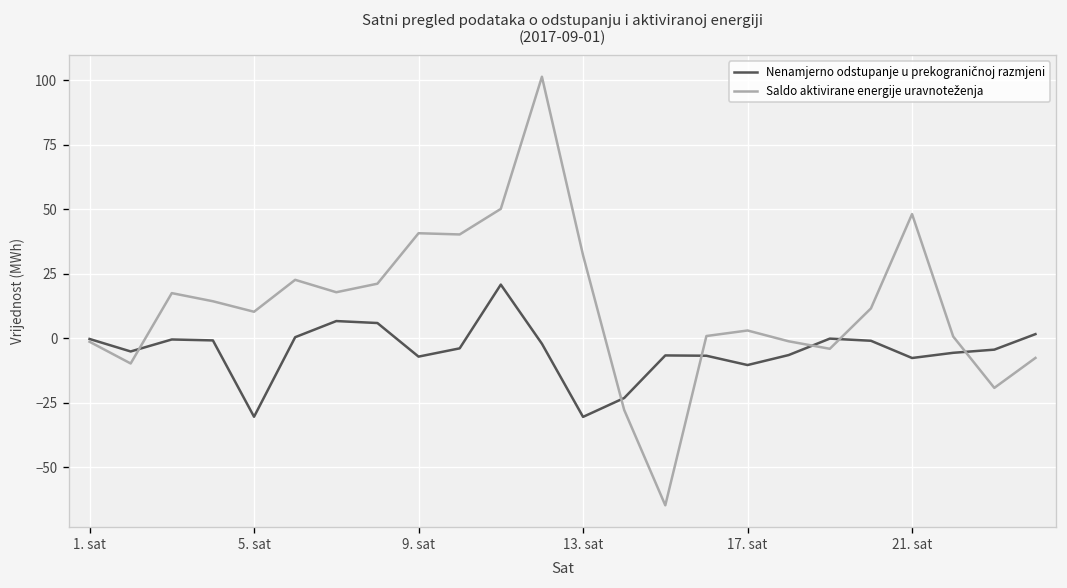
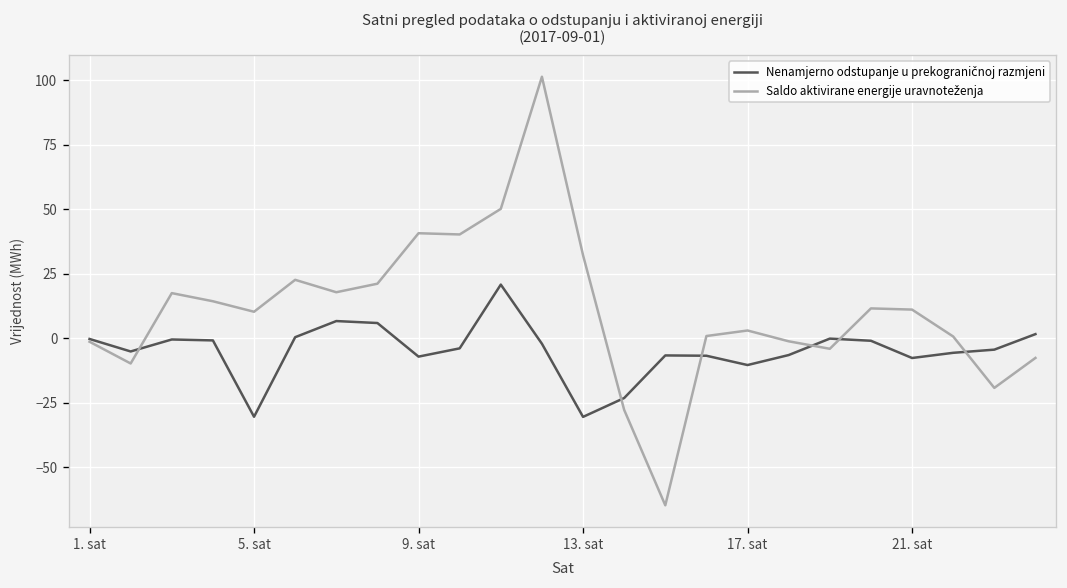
  {
    "Nenamjerno odstupanje u prekograničnoj razmjeni": {
      "5. sat": -30,
      "9. sat": -7,
      "13. sat": -30,
      "17. sat": -10,
      "21. sat": -8
    },
    "Saldo aktivirane energije uravnoteženja": {
      "5. sat": 10,
      "9. sat": 41,
      "13. sat": 32,
      "17. sat": 3,
-     "21. sat": 48
+     "21. sat": 11
    }
  }
